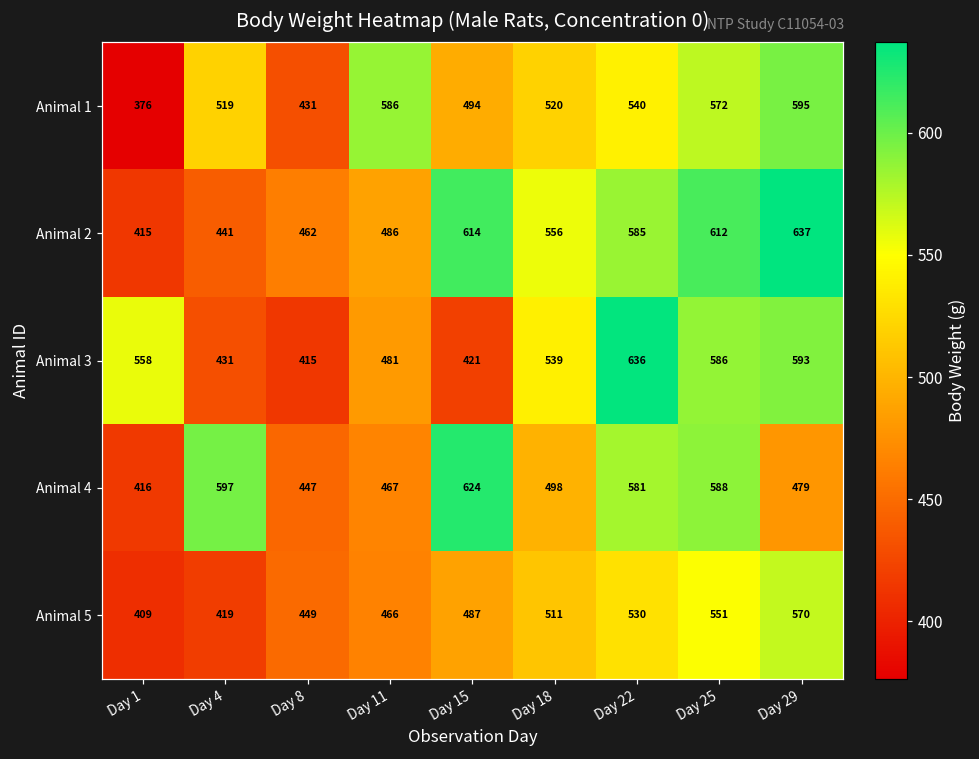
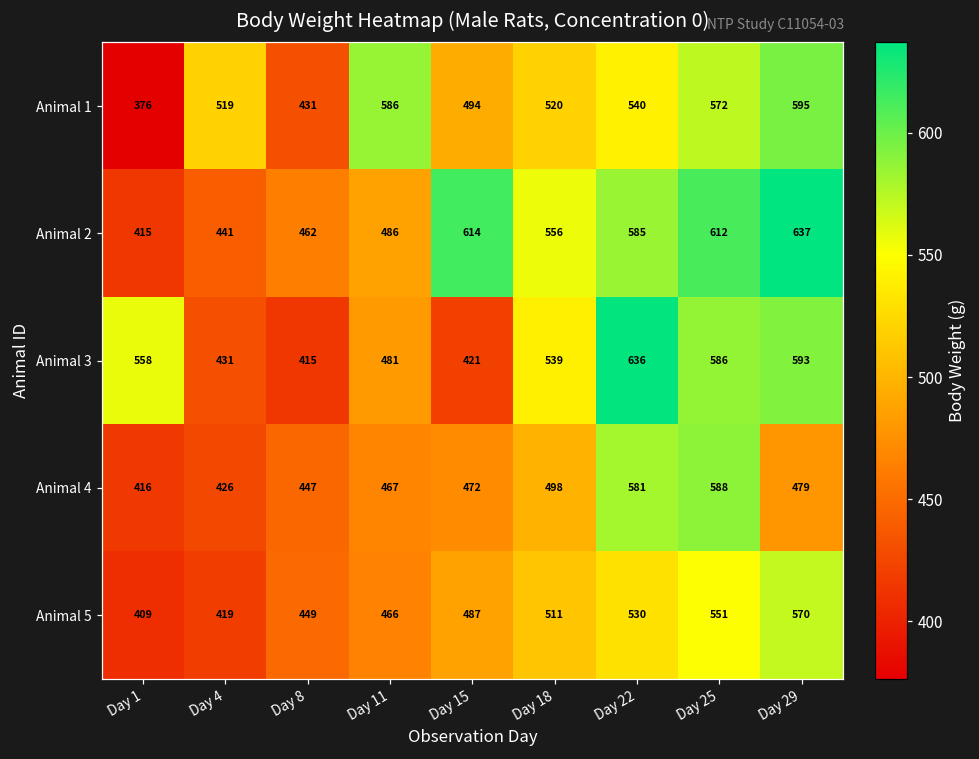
  {
    "Animal 1": {
      "Day 1": 376,
      "Day 4": 519,
      "Day 8": 431,
      "Day 11": 586,
      "Day 15": 494,
      "Day 18": 520,
      "Day 22": 540,
      "Day 25": 572,
      "Day 29": 595
    },
    "Animal 2": {
      "Day 1": 415,
      "Day 4": 441,
      "Day 8": 462,
      "Day 11": 486,
      "Day 15": 614,
      "Day 18": 556,
      "Day 22": 585,
      "Day 25": 612,
      "Day 29": 637
    },
    "Animal 3": {
      "Day 1": 558,
      "Day 4": 431,
      "Day 8": 415,
      "Day 11": 481,
      "Day 15": 421,
      "Day 18": 539,
      "Day 22": 636,
      "Day 25": 586,
      "Day 29": 593
    },
    "Animal 4": {
      "Day 1": 416,
-     "Day 4": 597,
+     "Day 4": 426,
      "Day 8": 447,
      "Day 11": 467,
-     "Day 15": 624,
+     "Day 15": 472,
      "Day 18": 498,
      "Day 22": 581,
      "Day 25": 588,
      "Day 29": 479
    },
    "Animal 5": {
      "Day 1": 409,
      "Day 4": 419,
      "Day 8": 449,
      "Day 11": 466,
      "Day 15": 487,
      "Day 18": 511,
      "Day 22": 530,
      "Day 25": 551,
      "Day 29": 570
    }
  }
